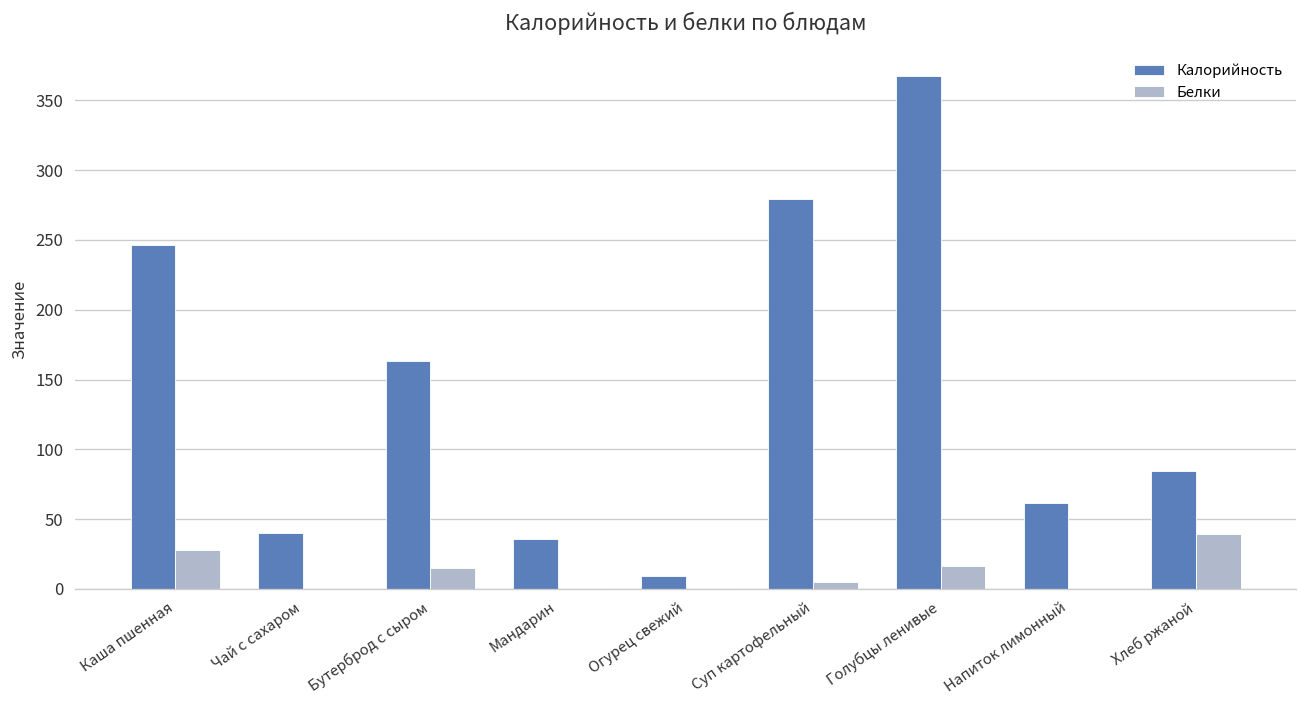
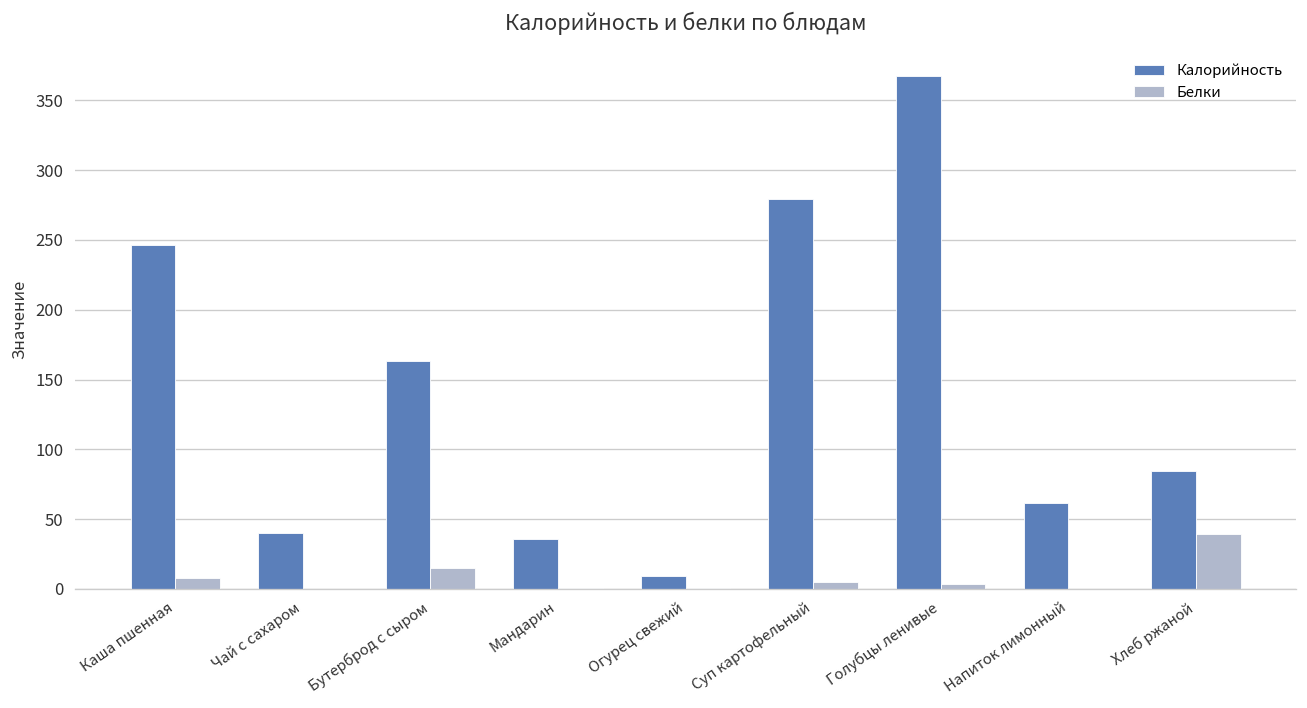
  {
    "Калорийность": {
      "Каша пшенная": 247,
      "Чай с сахаром": 40,
      "Бутерброд с сыром": 163,
      "Мандарин": 36,
      "Огурец свежий": 9,
      "Суп картофельный": 279,
      "Голубцы ленивые": 367,
      "Напиток лимонный": 62,
      "Хлеб ржаной": 85
    },
    "Белки": {
-     "Каша пшенная": 28,
+     "Каша пшенная": 8,
      "Чай с сахаром": 0,
      "Бутерброд с сыром": 15,
      "Суп картофельный": 5,
-     "Голубцы ленивые": 16,
+     "Голубцы ленивые": 4,
      "Хлеб ржаной": 40
    }
  }
